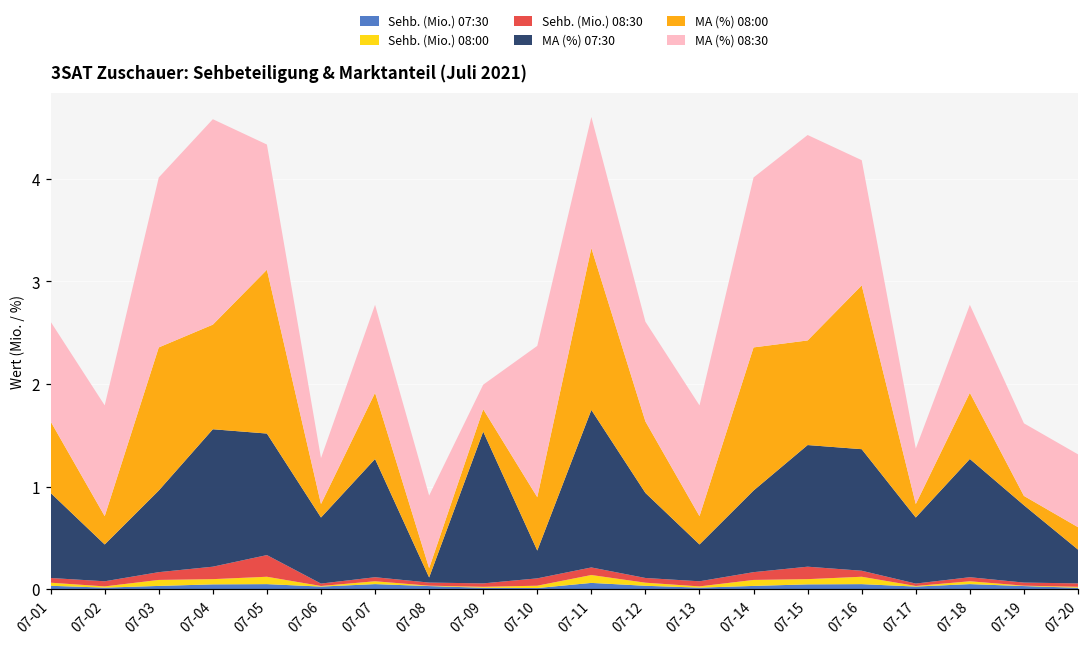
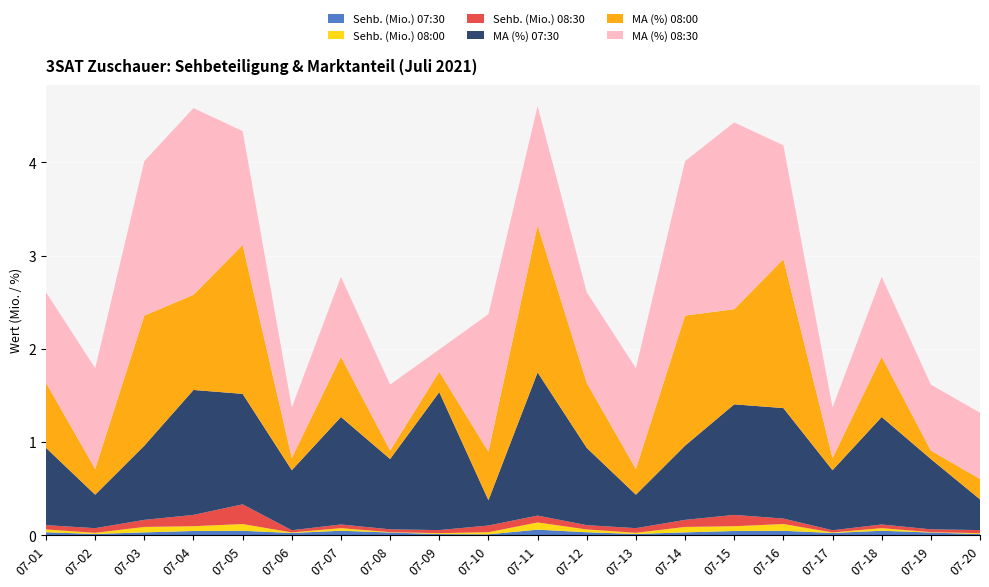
  {
    "Sehb. (Mio.) 07:30": {
      "07-01": 0.0,
      "07-03": 0.0,
      "07-04": 0.0,
      "07-05": 0.0,
      "07-07": 0.0,
      "07-11": 0.1,
      "07-12": 0.0,
      "07-14": 0.0,
      "07-15": 0.0,
      "07-16": 0.0,
      "07-18": 0.0
    },
    "Sehb. (Mio.) 08:30": {
      "07-01": 0.0,
      "07-02": 0.0,
      "07-03": 0.1,
      "07-04": 0.1,
      "07-05": 0.2,
      "07-07": 0.0,
      "07-08": 0.0,
      "07-09": 0.0,
      "07-10": 0.1,
      "07-11": 0.1,
      "07-12": 0.0,
      "07-13": 0.0,
      "07-14": 0.1,
      "07-15": 0.1,
      "07-16": 0.1,
      "07-18": 0.0,
      "07-19": 0.0,
      "07-20": 0.0
    },
    "MA (%) 07:30": {
      "07-01": 0.8,
      "07-02": 0.4,
      "07-03": 0.8,
      "07-04": 1.3,
      "07-05": 1.2,
      "07-06": 0.6,
      "07-07": 1.2,
-     "07-08": 0.0,
+     "07-08": 0.8,
      "07-09": 1.5,
      "07-10": 0.3,
      "07-11": 1.5,
      "07-12": 0.8,
      "07-13": 0.4,
      "07-14": 0.8,
      "07-15": 1.2,
      "07-16": 1.2,
      "07-17": 0.6,
      "07-18": 1.2,
      "07-19": 0.8,
      "07-20": 0.3
    },
    "MA (%) 08:30": {
      "07-01": 1.0,
      "07-02": 1.1,
      "07-03": 1.7,
      "07-04": 2.0,
      "07-05": 1.2,
-     "07-06": 0.4,
+     "07-06": 0.5,
      "07-07": 0.9,
      "07-08": 0.7,
      "07-09": 0.2,
      "07-10": 1.5,
      "07-11": 1.3,
      "07-12": 1.0,
      "07-13": 1.1,
      "07-14": 1.7,
      "07-15": 2.0,
      "07-16": 1.2,
      "07-17": 0.5,
      "07-18": 0.9,
      "07-19": 0.7,
      "07-20": 0.7
    }
  }
